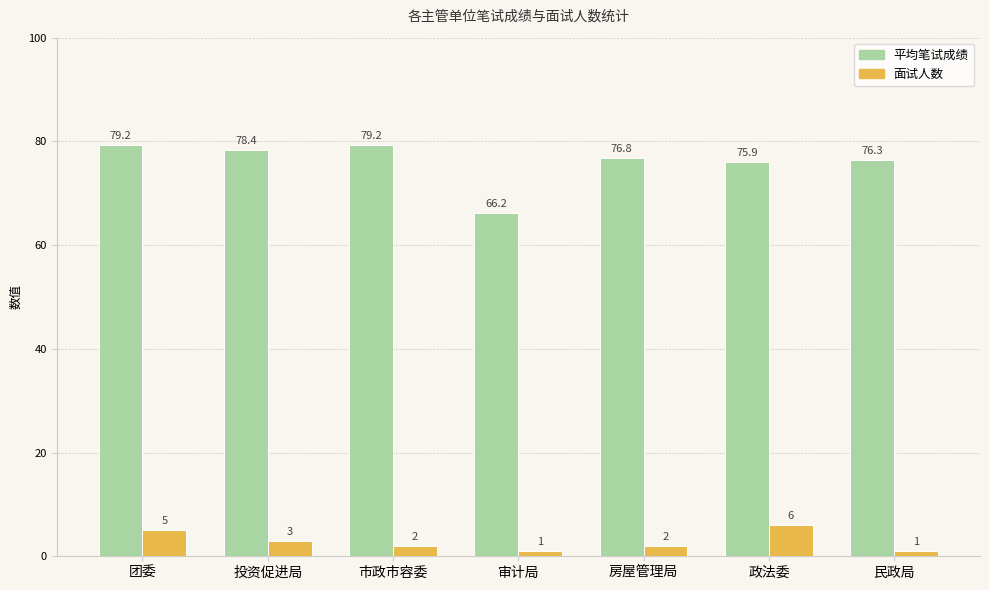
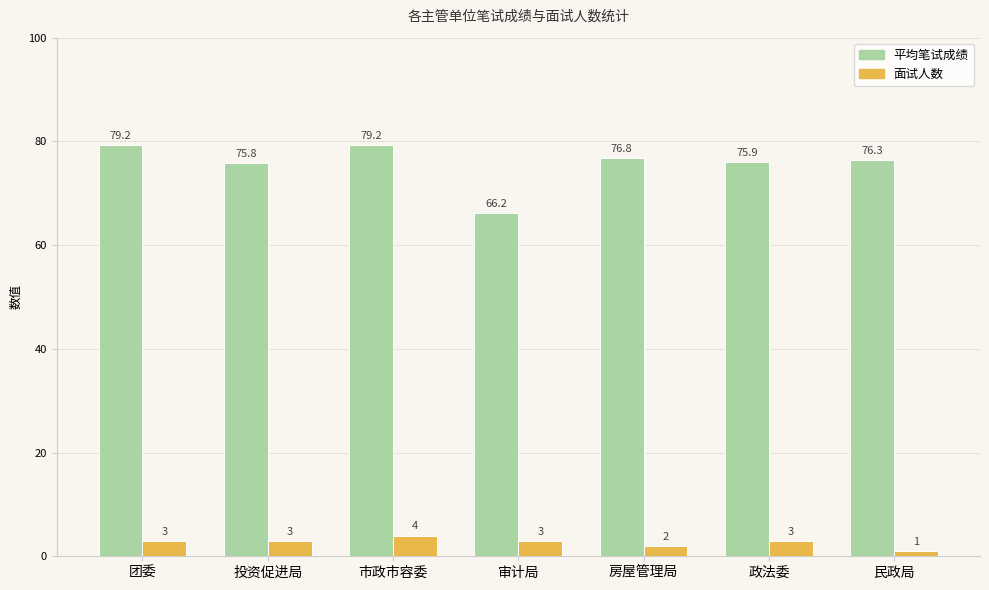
  {
    "平均笔试成绩": {
      "团委": 79.2,
-     "投资促进局": 78.4,
+     "投资促进局": 75.8,
      "市政市容委": 79.2,
      "审计局": 66.2,
      "房屋管理局": 76.8,
      "政法委": 75.9,
      "民政局": 76.3
    },
    "面试人数": {
-     "团委": 5,
+     "团委": 3,
      "投资促进局": 3,
-     "市政市容委": 2,
-     "审计局": 1,
+     "市政市容委": 4,
+     "审计局": 3,
      "房屋管理局": 2,
-     "政法委": 6,
+     "政法委": 3,
      "民政局": 1
    }
  }
